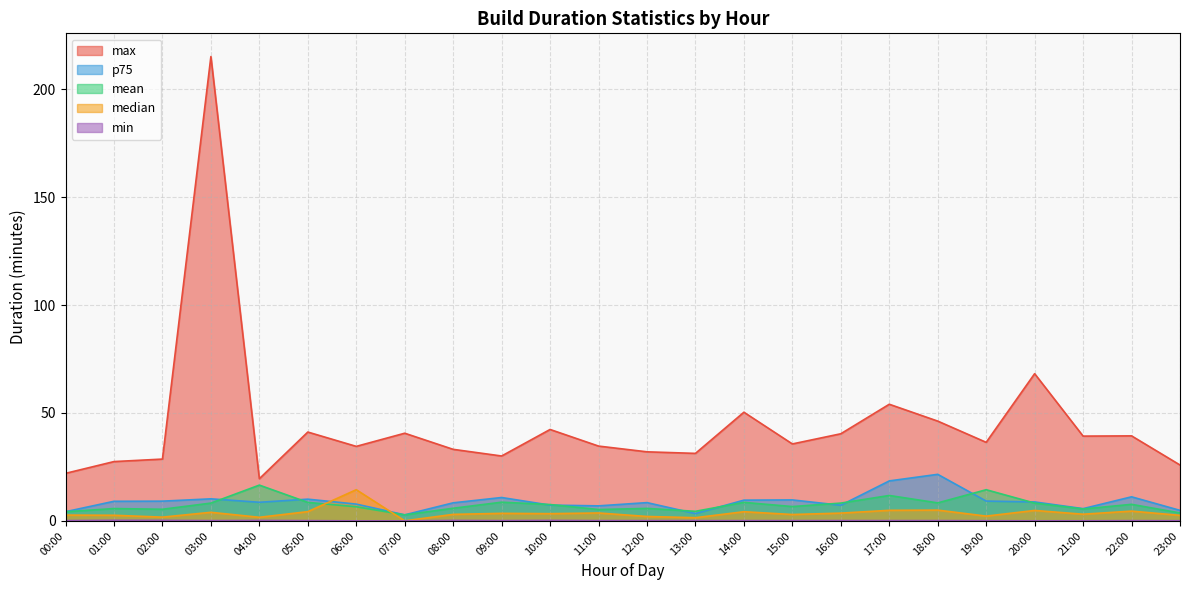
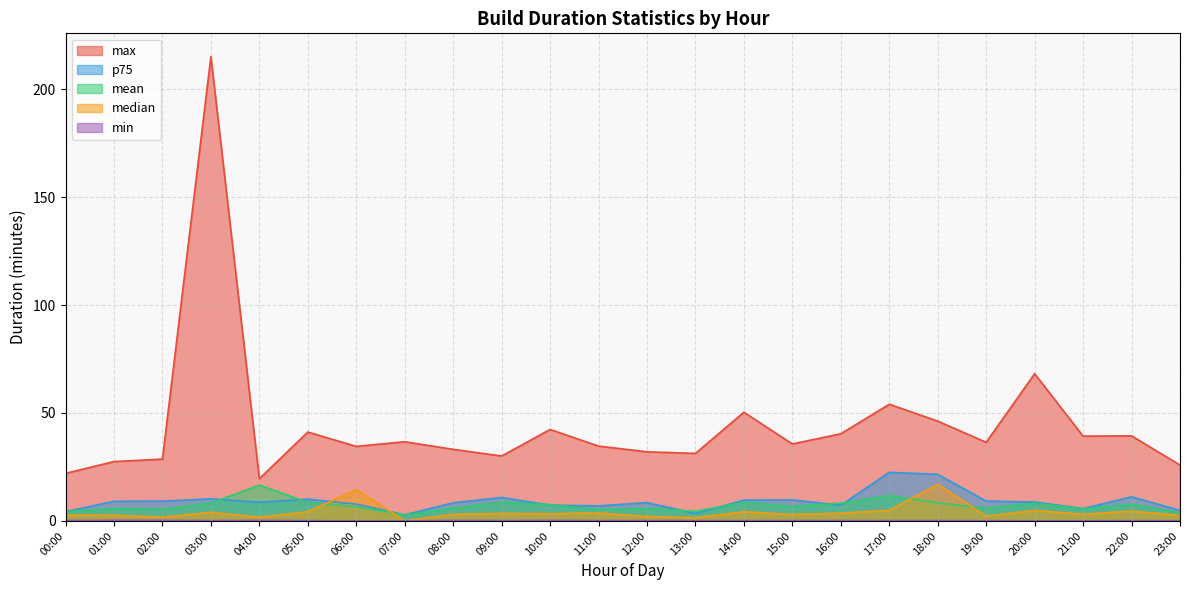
  {
    "max": {
      "00:00": 22,
      "01:00": 27,
      "02:00": 29,
      "03:00": 215,
      "04:00": 20,
      "05:00": 41,
      "06:00": 35,
-     "07:00": 41,
+     "07:00": 37,
      "08:00": 33,
      "09:00": 30,
      "10:00": 42,
      "11:00": 35,
      "12:00": 32,
      "13:00": 31,
      "14:00": 50,
      "15:00": 36,
      "16:00": 40,
      "17:00": 54,
      "18:00": 46,
      "19:00": 36,
      "20:00": 68,
      "21:00": 39,
      "22:00": 39,
      "23:00": 26
    },
    "p75": {
      "01:00": 9,
      "02:00": 9,
      "03:00": 10,
      "04:00": 9,
      "05:00": 10,
      "06:00": 8,
      "08:00": 8,
      "09:00": 11,
      "11:00": 7,
      "12:00": 8,
      "15:00": 10,
-     "17:00": 19,
+     "17:00": 23,
      "18:00": 22,
      "19:00": 9,
      "22:00": 11
    },
    "mean": {
      "01:00": 6,
      "02:00": 5,
      "03:00": 8,
      "04:00": 17,
      "05:00": 9,
      "06:00": 7,
      "08:00": 6,
      "09:00": 9,
      "11:00": 5,
      "12:00": 6,
      "15:00": 7,
      "17:00": 12,
      "18:00": 8,
-     "19:00": 14,
+     "19:00": 6,
      "22:00": 8
    },
    "median": {
      "00:00": 3,
      "01:00": 3,
      "02:00": 2,
      "03:00": 4,
      "04:00": 2,
      "05:00": 4,
      "06:00": 14,
      "08:00": 3,
      "09:00": 4,
      "10:00": 3,
      "11:00": 4,
      "12:00": 2,
      "13:00": 2,
      "14:00": 4,
      "15:00": 3,
      "16:00": 4,
      "17:00": 5,
-     "18:00": 5,
+     "18:00": 17,
      "19:00": 2,
      "20:00": 5,
      "21:00": 3,
      "22:00": 5
    },
    "min": {
      "00:00": 0,
      "01:00": 0,
      "02:00": 0,
      "03:00": 0,
      "04:00": 0,
      "05:00": 0,
      "06:00": 0,
      "08:00": 0,
      "09:00": 0,
      "10:00": 0,
      "11:00": 0,
      "12:00": 0,
      "13:00": 0,
      "14:00": 0,
      "15:00": 0,
      "16:00": 0,
      "17:00": 0,
      "18:00": 0,
      "19:00": 0,
      "20:00": 0,
      "21:00": 0,
      "22:00": 0,
      "23:00": 0
    }
  }
